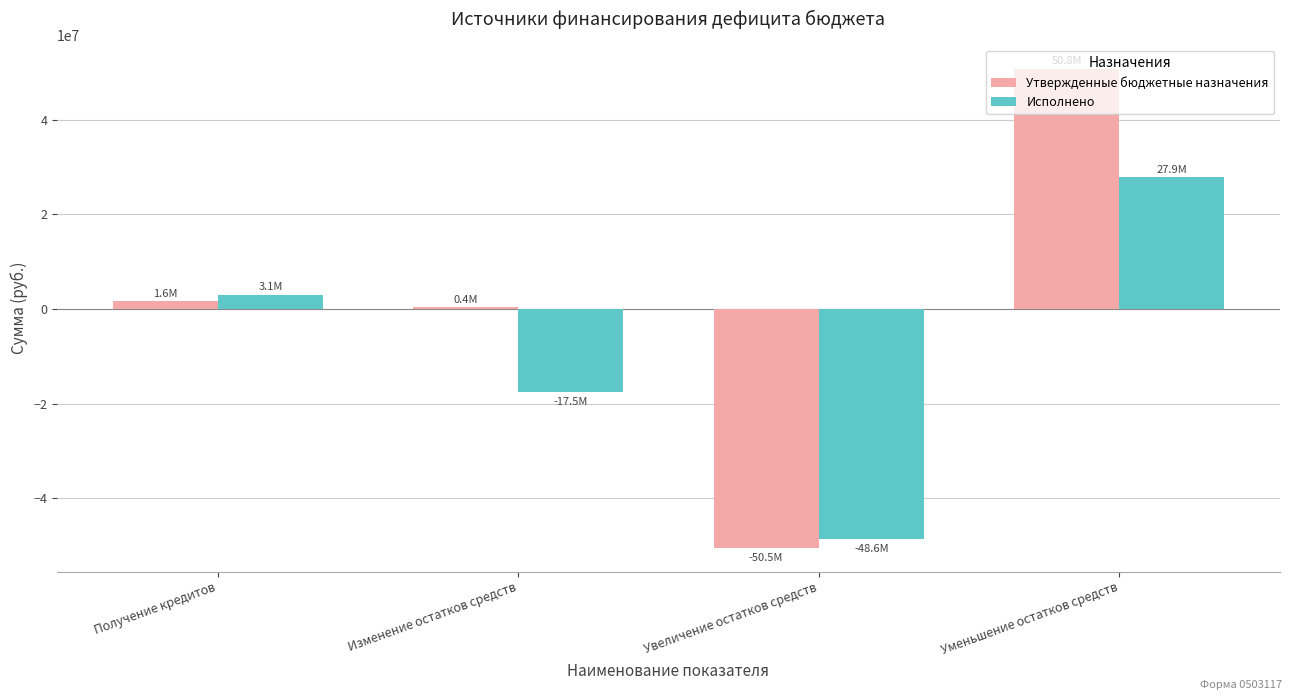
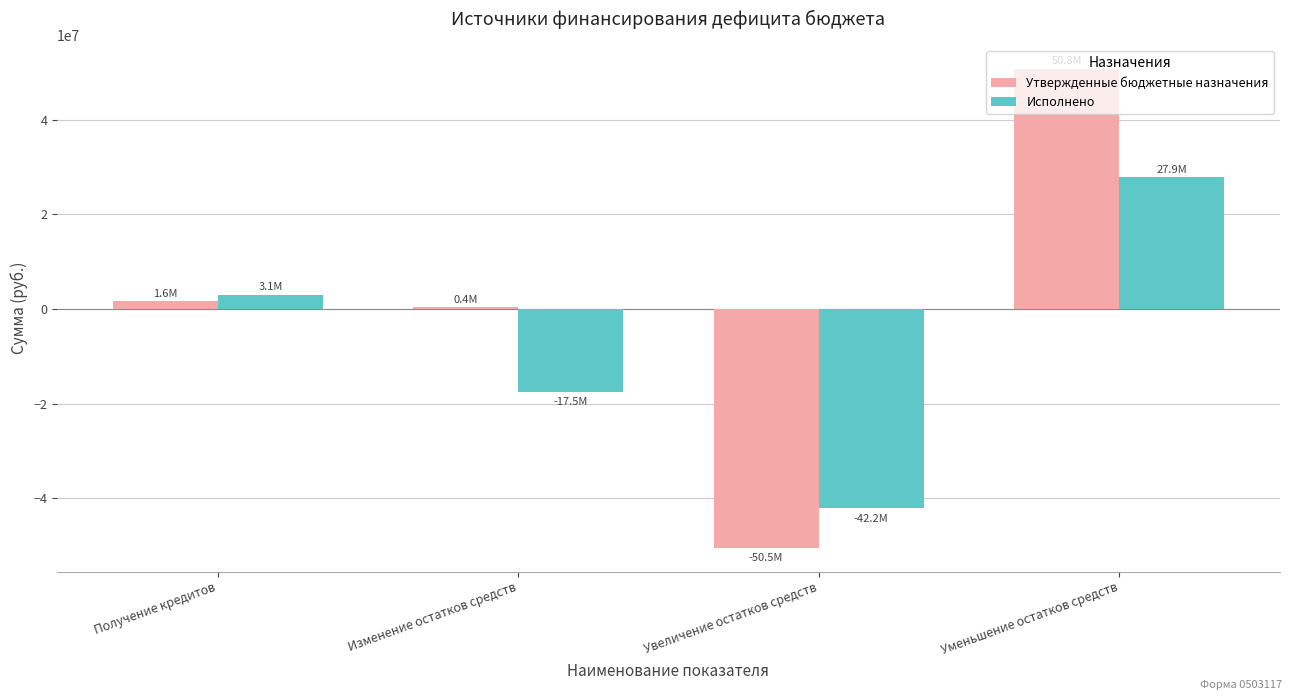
  {
    "Утвержденные бюджетные назначения": {
      "Получение кредитов": "1.6M",
      "Изменение остатков средств": "0.4M",
      "Увеличение остатков средств": "-50.5M"
    },
    "Исполнено": {
      "Получение кредитов": "3.1M",
      "Изменение остатков средств": "-17.5M",
-     "Увеличение остатков средств": "-48.6M",
+     "Увеличение остатков средств": "-42.2M",
      "Уменьшение остатков средств": "27.9M"
    }
  }
